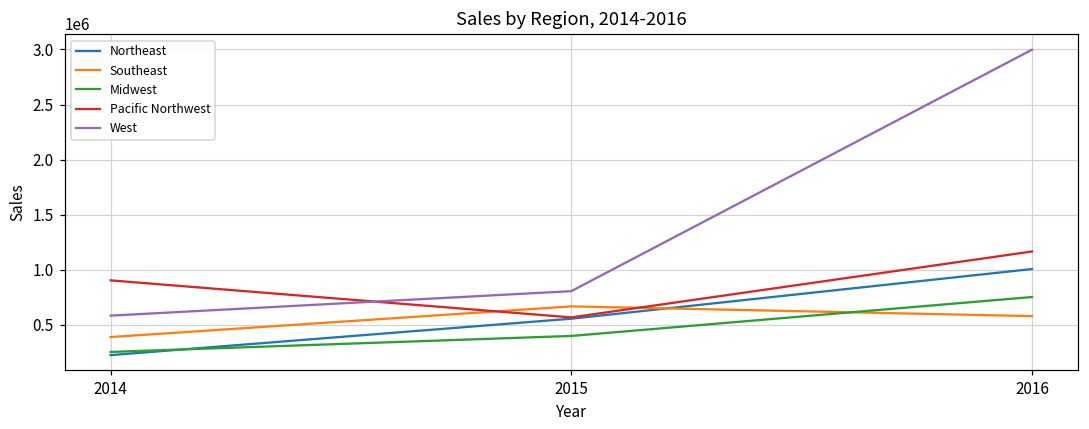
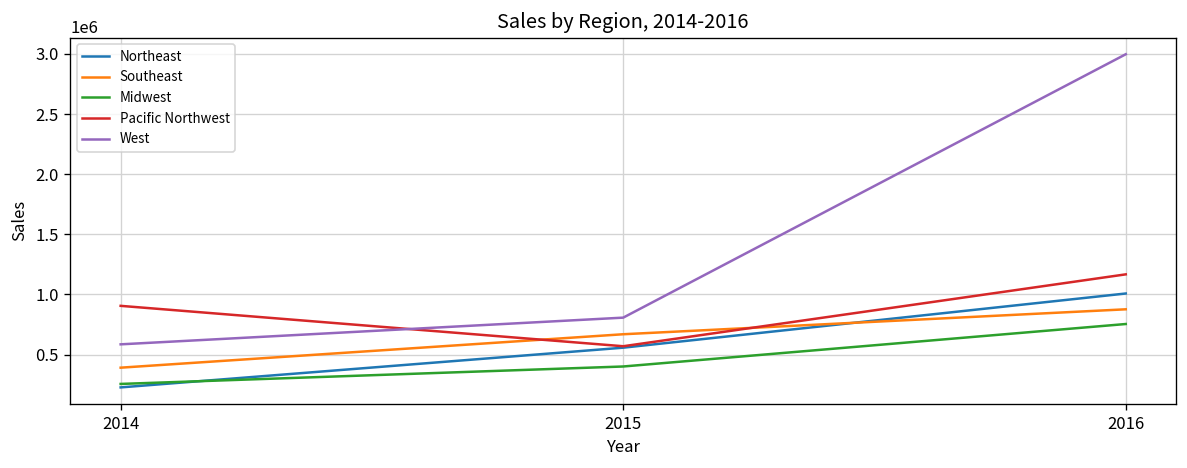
  {
    "Northeast": {
      "2014": 230000,
      "2016": 1010000
    },
    "Southeast": {
      "2014": 390000,
      "2015": 670000,
-     "2016": 580000
+     "2016": 880000
    },
    "Midwest": {
      "2014": 260000,
      "2015": 400000,
      "2016": 750000
    },
    "Pacific Northwest": {
      "2014": 900000,
      "2016": 1170000
    },
    "West": {
      "2014": 580000,
      "2015": 810000,
      "2016": 3000000
    }
  }
